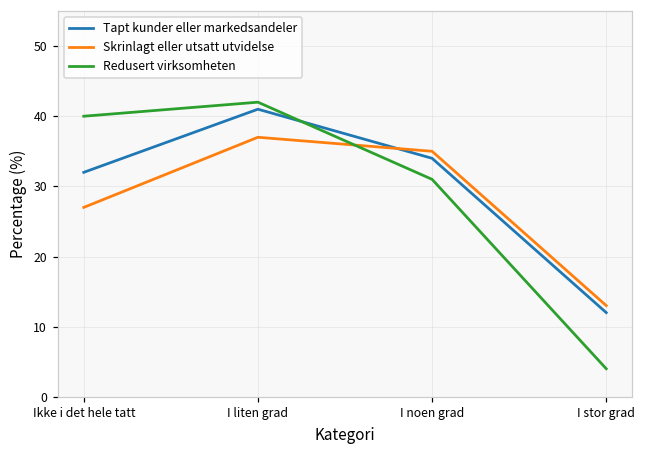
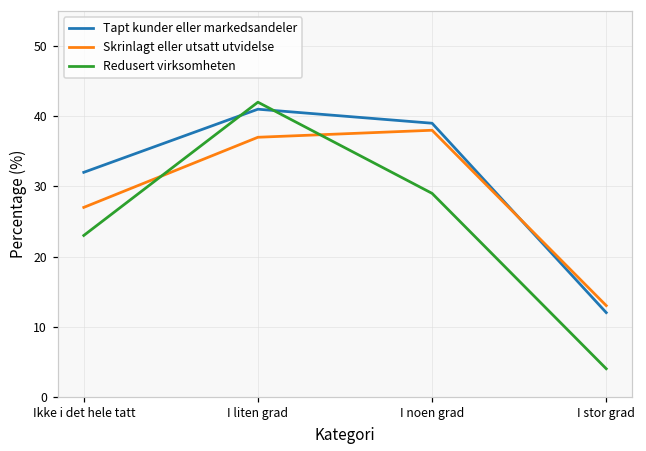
  {
    "Tapt kunder eller markedsandeler": {
      "Ikke i det hele tatt": 32,
      "I liten grad": 41,
-     "I noen grad": 34,
+     "I noen grad": 39,
      "I stor grad": 12
    },
    "Skrinlagt eller utsatt utvidelse": {
      "Ikke i det hele tatt": 27,
      "I liten grad": 37,
-     "I noen grad": 35,
+     "I noen grad": 38,
      "I stor grad": 13
    },
    "Redusert virksomheten": {
-     "Ikke i det hele tatt": 40,
+     "Ikke i det hele tatt": 23,
      "I liten grad": 42,
-     "I noen grad": 31,
+     "I noen grad": 29,
      "I stor grad": 4
    }
  }
